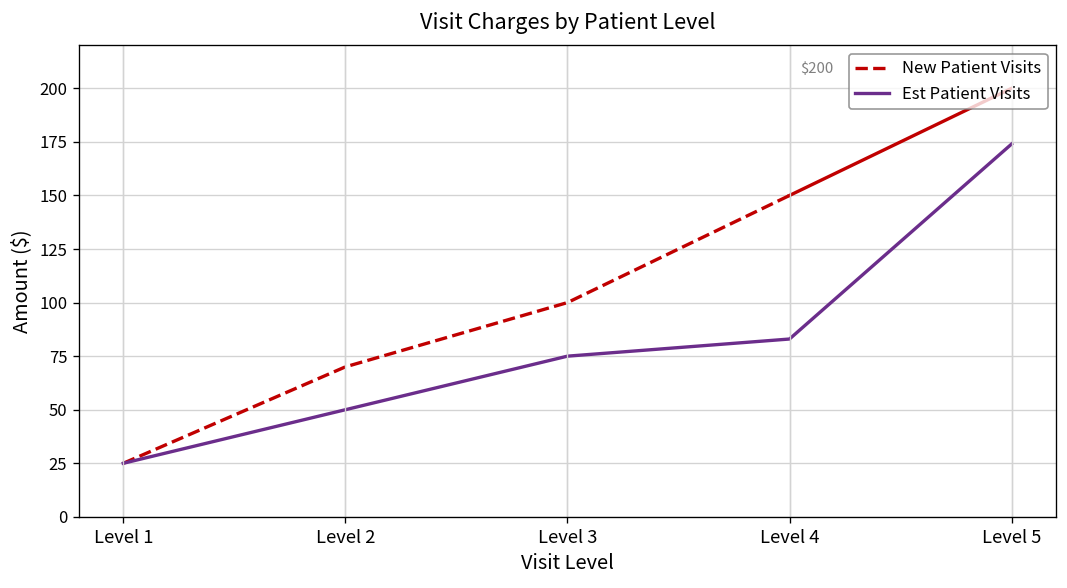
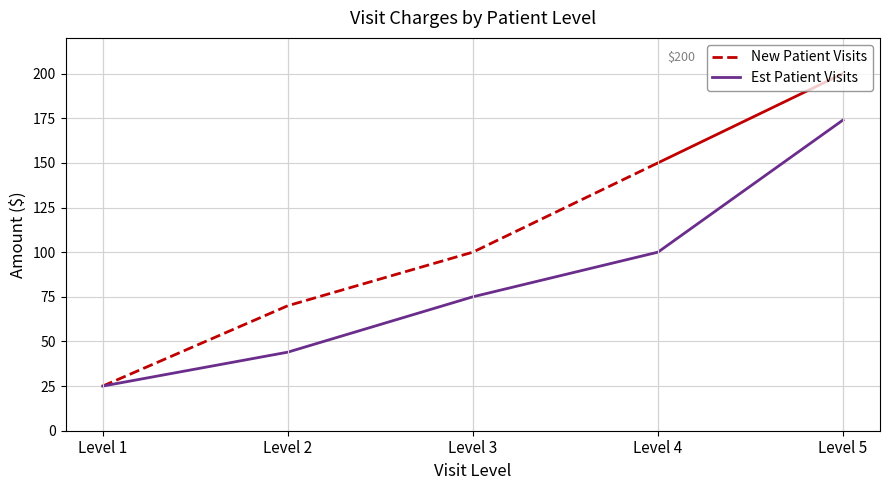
  {
    "Est Patient Visits": {
-     "Level 2": 50,
+     "Level 2": 44,
      "Level 3": 75,
-     "Level 4": 83,
+     "Level 4": 100,
      "Level 5": 174
    }
  }
